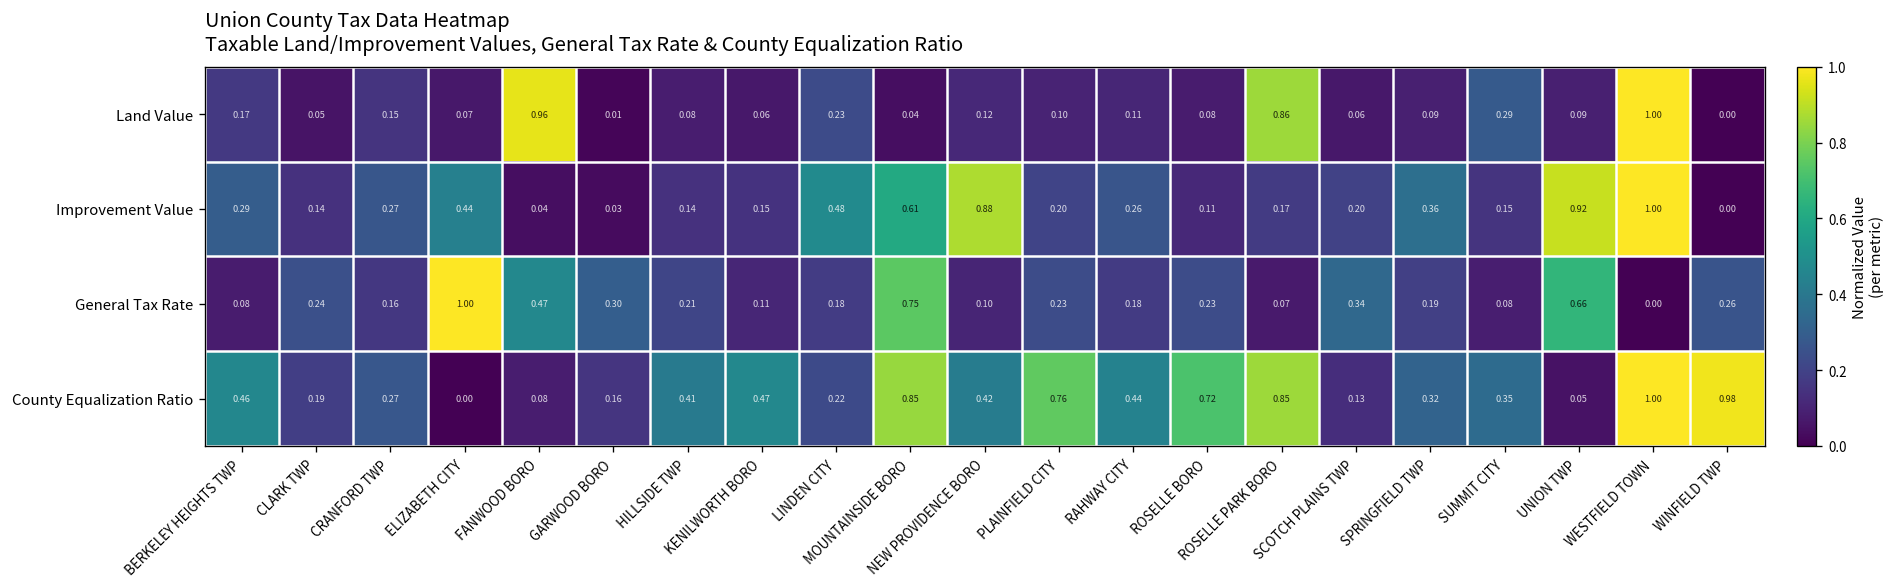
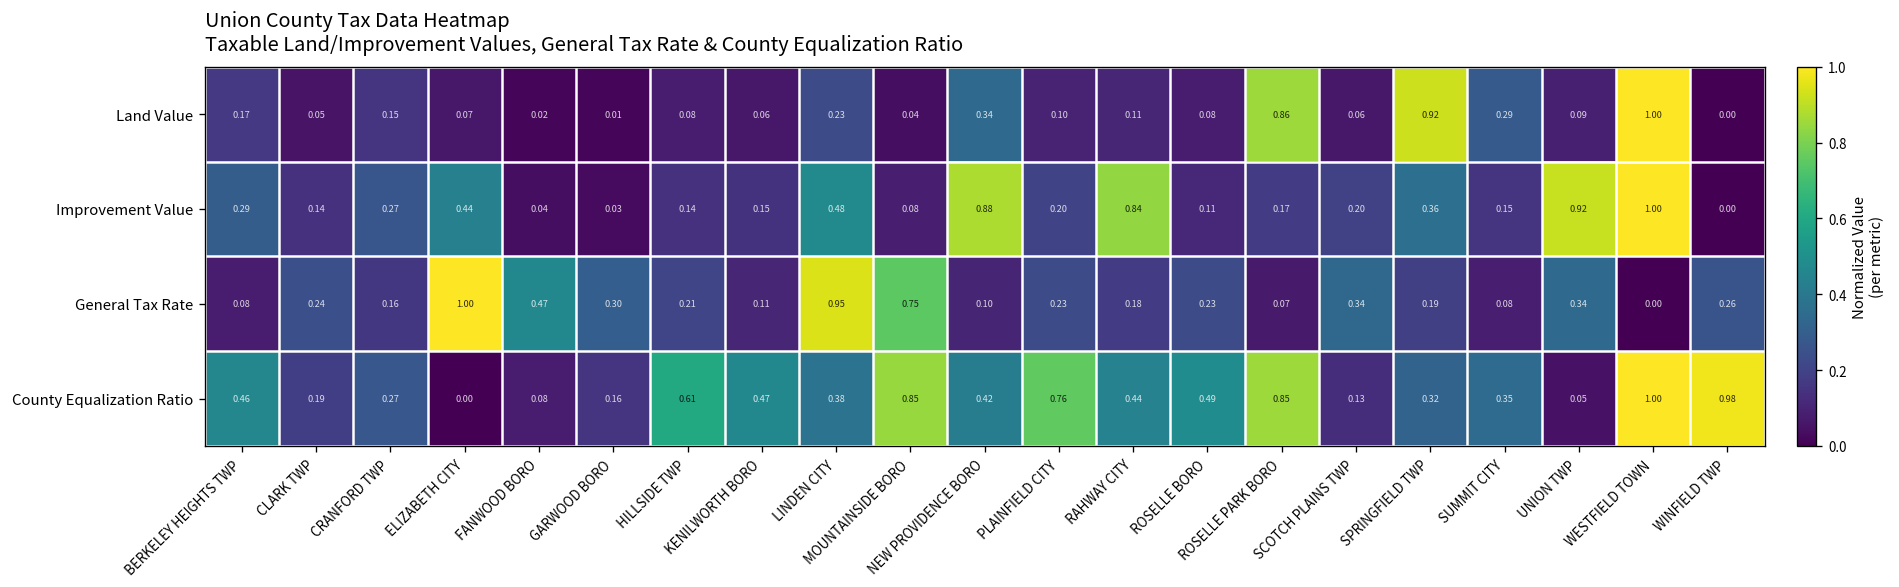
  {
    "Land Value": {
      "BERKELEY HEIGHTS TWP": 0.17,
      "CLARK TWP": 0.05,
      "CRANFORD TWP": 0.15,
      "ELIZABETH CITY": 0.07,
-     "FANWOOD BORO": 0.96,
+     "FANWOOD BORO": 0.02,
      "GARWOOD BORO": 0.01,
      "HILLSIDE TWP": 0.08,
      "KENILWORTH BORO": 0.06,
      "LINDEN CITY": 0.23,
      "MOUNTAINSIDE BORO": 0.04,
-     "NEW PROVIDENCE BORO": 0.12,
+     "NEW PROVIDENCE BORO": 0.34,
      "PLAINFIELD CITY": 0.10,
      "RAHWAY CITY": 0.11,
      "ROSELLE BORO": 0.08,
      "ROSELLE PARK BORO": 0.86,
      "SCOTCH PLAINS TWP": 0.06,
-     "SPRINGFIELD TWP": 0.09,
+     "SPRINGFIELD TWP": 0.92,
      "SUMMIT CITY": 0.29,
      "UNION TWP": 0.09,
      "WESTFIELD TOWN": 1.00,
      "WINFIELD TWP": 0.00
    },
    "Improvement Value": {
      "BERKELEY HEIGHTS TWP": 0.29,
      "CLARK TWP": 0.14,
      "CRANFORD TWP": 0.27,
      "ELIZABETH CITY": 0.44,
      "FANWOOD BORO": 0.04,
      "GARWOOD BORO": 0.03,
      "HILLSIDE TWP": 0.14,
      "KENILWORTH BORO": 0.15,
      "LINDEN CITY": 0.48,
-     "MOUNTAINSIDE BORO": 0.61,
+     "MOUNTAINSIDE BORO": 0.08,
      "NEW PROVIDENCE BORO": 0.88,
      "PLAINFIELD CITY": 0.20,
-     "RAHWAY CITY": 0.26,
+     "RAHWAY CITY": 0.84,
      "ROSELLE BORO": 0.11,
      "ROSELLE PARK BORO": 0.17,
      "SCOTCH PLAINS TWP": 0.20,
      "SPRINGFIELD TWP": 0.36,
      "SUMMIT CITY": 0.15,
      "UNION TWP": 0.92,
      "WESTFIELD TOWN": 1.00,
      "WINFIELD TWP": 0.00
    },
    "General Tax Rate": {
      "BERKELEY HEIGHTS TWP": 0.08,
      "CLARK TWP": 0.24,
      "CRANFORD TWP": 0.16,
      "ELIZABETH CITY": 1.00,
      "FANWOOD BORO": 0.47,
      "GARWOOD BORO": 0.30,
      "HILLSIDE TWP": 0.21,
      "KENILWORTH BORO": 0.11,
-     "LINDEN CITY": 0.18,
+     "LINDEN CITY": 0.95,
      "MOUNTAINSIDE BORO": 0.75,
      "NEW PROVIDENCE BORO": 0.10,
      "PLAINFIELD CITY": 0.23,
      "RAHWAY CITY": 0.18,
      "ROSELLE BORO": 0.23,
      "ROSELLE PARK BORO": 0.07,
      "SCOTCH PLAINS TWP": 0.34,
      "SPRINGFIELD TWP": 0.19,
      "SUMMIT CITY": 0.08,
-     "UNION TWP": 0.66,
+     "UNION TWP": 0.34,
      "WESTFIELD TOWN": 0.00,
      "WINFIELD TWP": 0.26
    },
    "County Equalization Ratio": {
      "BERKELEY HEIGHTS TWP": 0.46,
      "CLARK TWP": 0.19,
      "CRANFORD TWP": 0.27,
      "ELIZABETH CITY": 0.00,
      "FANWOOD BORO": 0.08,
      "GARWOOD BORO": 0.16,
-     "HILLSIDE TWP": 0.41,
+     "HILLSIDE TWP": 0.61,
      "KENILWORTH BORO": 0.47,
-     "LINDEN CITY": 0.22,
+     "LINDEN CITY": 0.38,
      "MOUNTAINSIDE BORO": 0.85,
      "NEW PROVIDENCE BORO": 0.42,
      "PLAINFIELD CITY": 0.76,
      "RAHWAY CITY": 0.44,
-     "ROSELLE BORO": 0.72,
+     "ROSELLE BORO": 0.49,
      "ROSELLE PARK BORO": 0.85,
      "SCOTCH PLAINS TWP": 0.13,
      "SPRINGFIELD TWP": 0.32,
      "SUMMIT CITY": 0.35,
      "UNION TWP": 0.05,
      "WESTFIELD TOWN": 1.00,
      "WINFIELD TWP": 0.98
    }
  }
